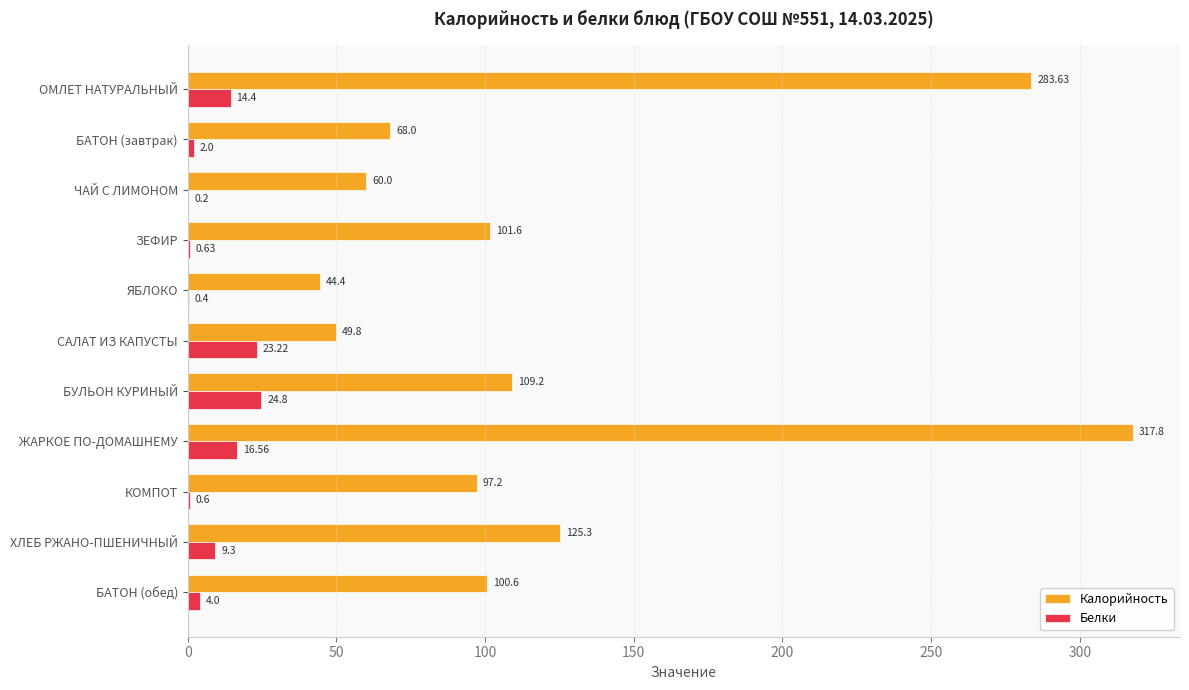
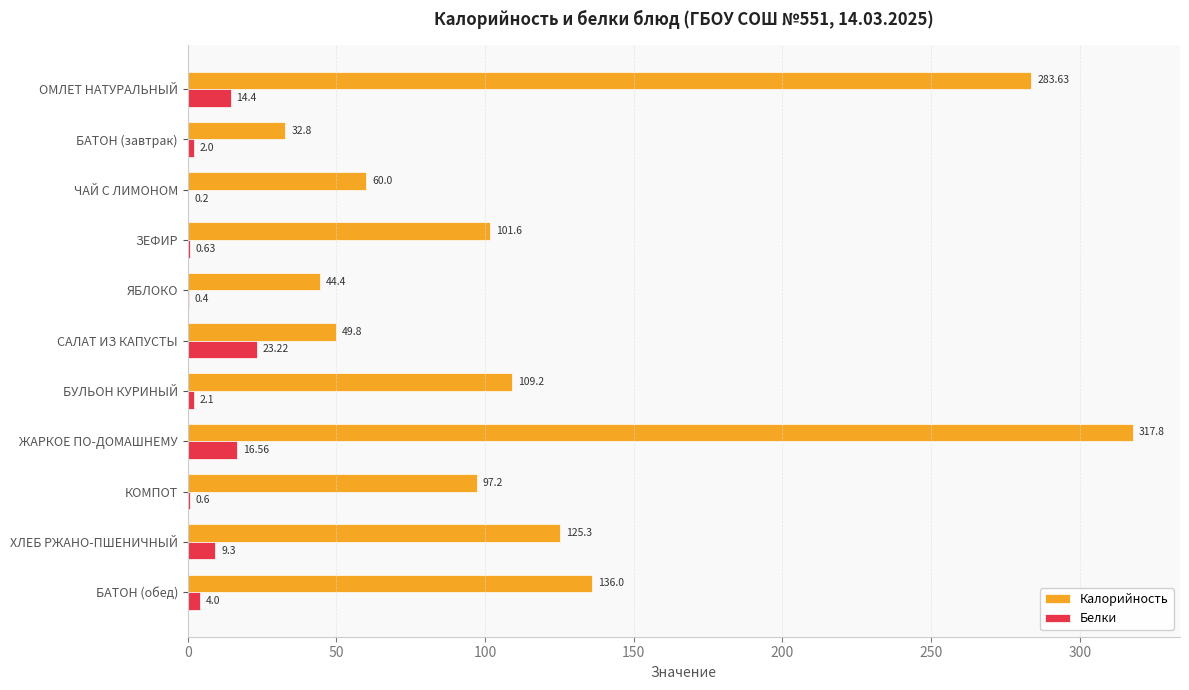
  {
    "Калорийность": {
      "ОМЛЕТ НАТУРАЛЬНЫЙ": 283.63,
-     "БАТОН (завтрак)": 68.0,
+     "БАТОН (завтрак)": 32.8,
      "ЧАЙ С ЛИМОНОМ": 60.0,
      "ЗЕФИР": 101.6,
      "ЯБЛОКО": 44.4,
      "САЛАТ ИЗ КАПУСТЫ": 49.8,
      "БУЛЬОН КУРИНЫЙ": 109.2,
      "ЖАРКОЕ ПО-ДОМАШНЕМУ": 317.8,
      "КОМПОТ": 97.2,
      "ХЛЕБ РЖАНО-ПШЕНИЧНЫЙ": 125.3,
-     "БАТОН (обед)": 100.6
+     "БАТОН (обед)": 136.0
    },
    "Белки": {
      "ОМЛЕТ НАТУРАЛЬНЫЙ": 14.4,
      "БАТОН (завтрак)": 2.0,
      "ЧАЙ С ЛИМОНОМ": 0.2,
      "ЗЕФИР": 0.63,
      "ЯБЛОКО": 0.4,
      "САЛАТ ИЗ КАПУСТЫ": 23.22,
-     "БУЛЬОН КУРИНЫЙ": 24.8,
+     "БУЛЬОН КУРИНЫЙ": 2.1,
      "ЖАРКОЕ ПО-ДОМАШНЕМУ": 16.56,
      "КОМПОТ": 0.6,
      "ХЛЕБ РЖАНО-ПШЕНИЧНЫЙ": 9.3,
      "БАТОН (обед)": 4.0
    }
  }
